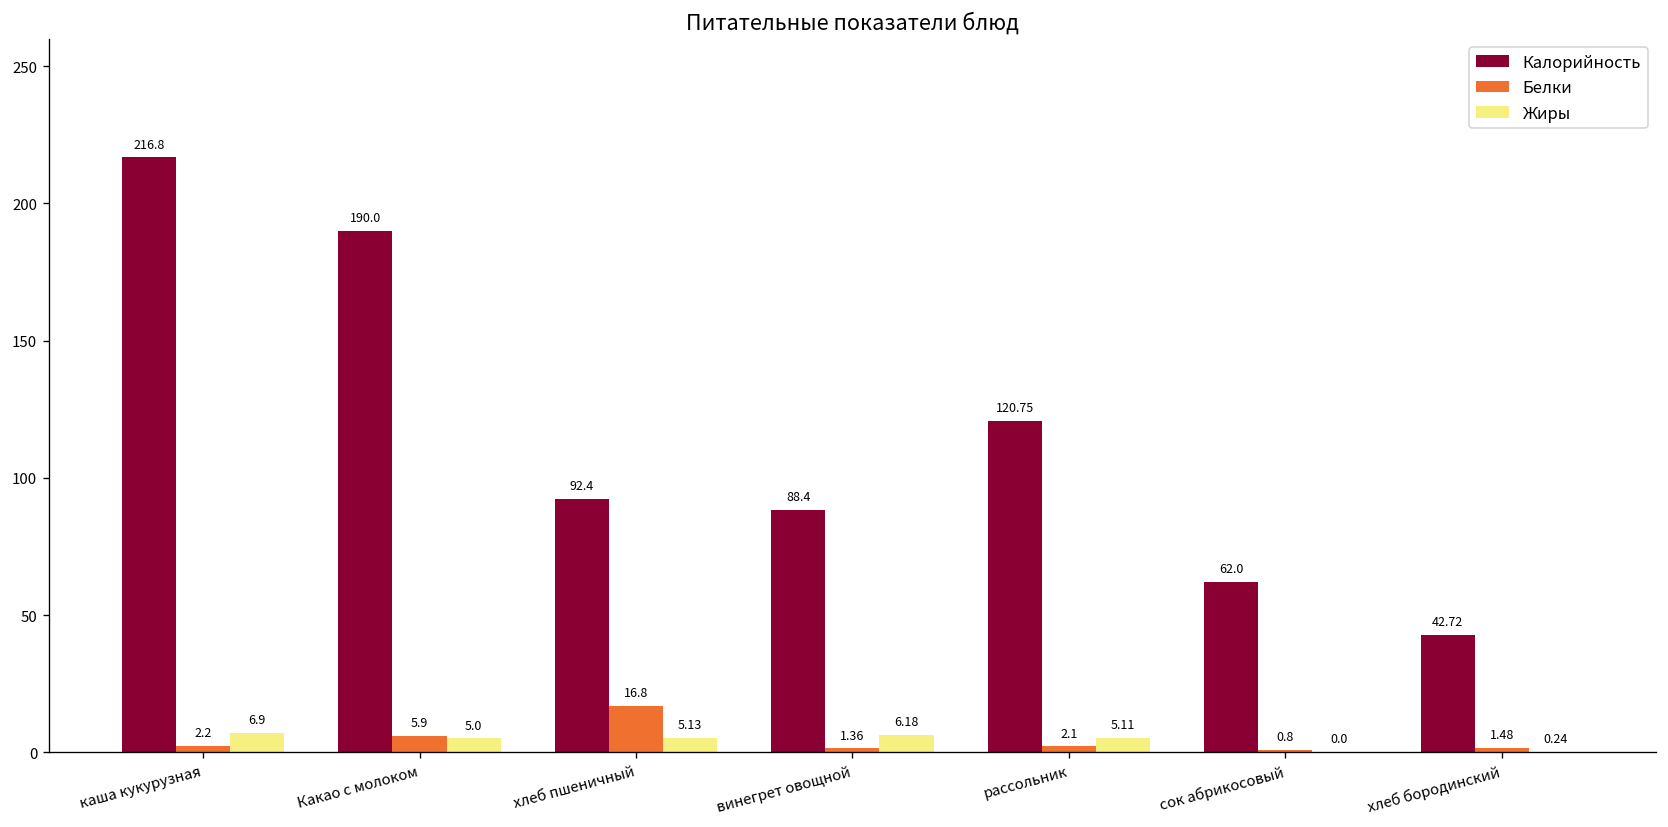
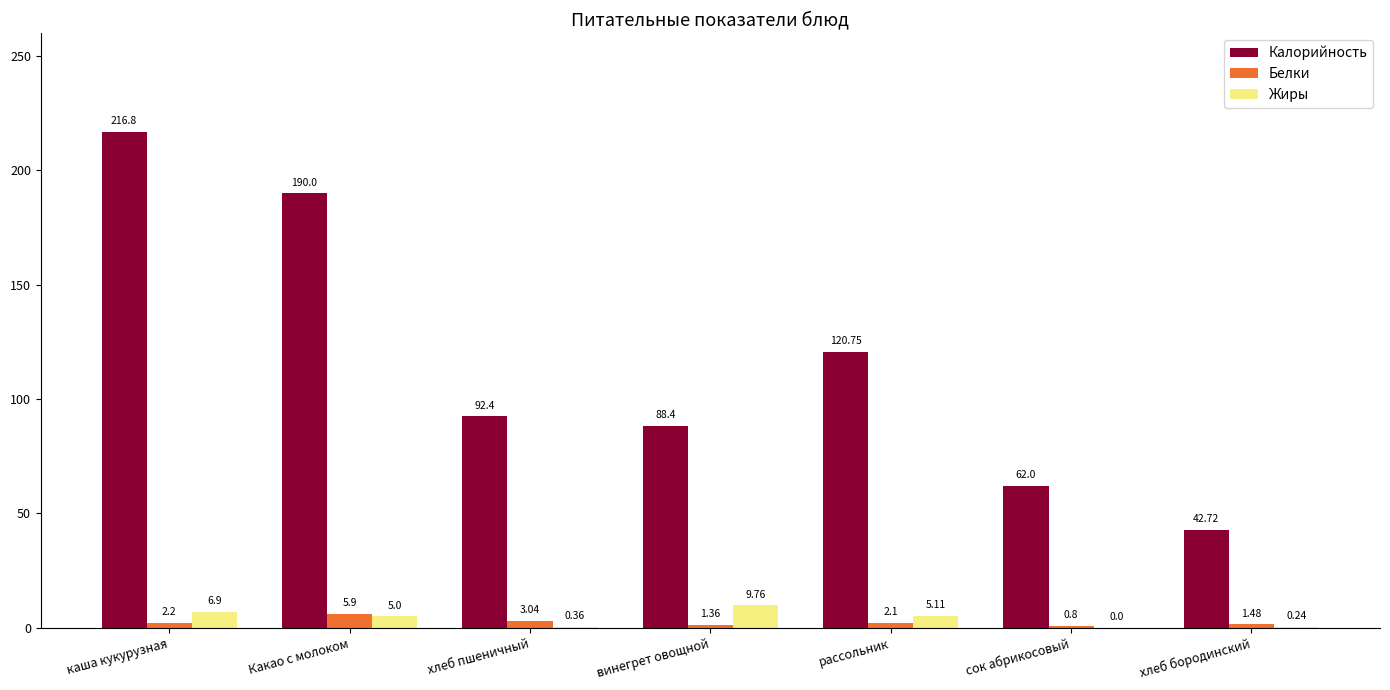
  {
    "Калорийность": {
      "каша кукурузная": 216.8,
      "Какао с молоком": 190.0,
      "хлеб пшеничный": 92.4,
      "винегрет овощной": 88.4,
      "рассольник": 120.75,
      "сок абрикосовый": 62.0,
      "хлеб бородинский": 42.72
    },
    "Белки": {
      "каша кукурузная": 2.2,
      "Какао с молоком": 5.9,
-     "хлеб пшеничный": 16.8,
+     "хлеб пшеничный": 3.04,
      "винегрет овощной": 1.36,
      "рассольник": 2.1,
      "сок абрикосовый": 0.8,
      "хлеб бородинский": 1.48
    },
    "Жиры": {
      "каша кукурузная": 6.9,
      "Какао с молоком": 5.0,
-     "хлеб пшеничный": 5.13,
-     "винегрет овощной": 6.18,
+     "хлеб пшеничный": 0.36,
+     "винегрет овощной": 9.76,
      "рассольник": 5.11,
      "сок абрикосовый": 0.0,
      "хлеб бородинский": 0.24
    }
  }
